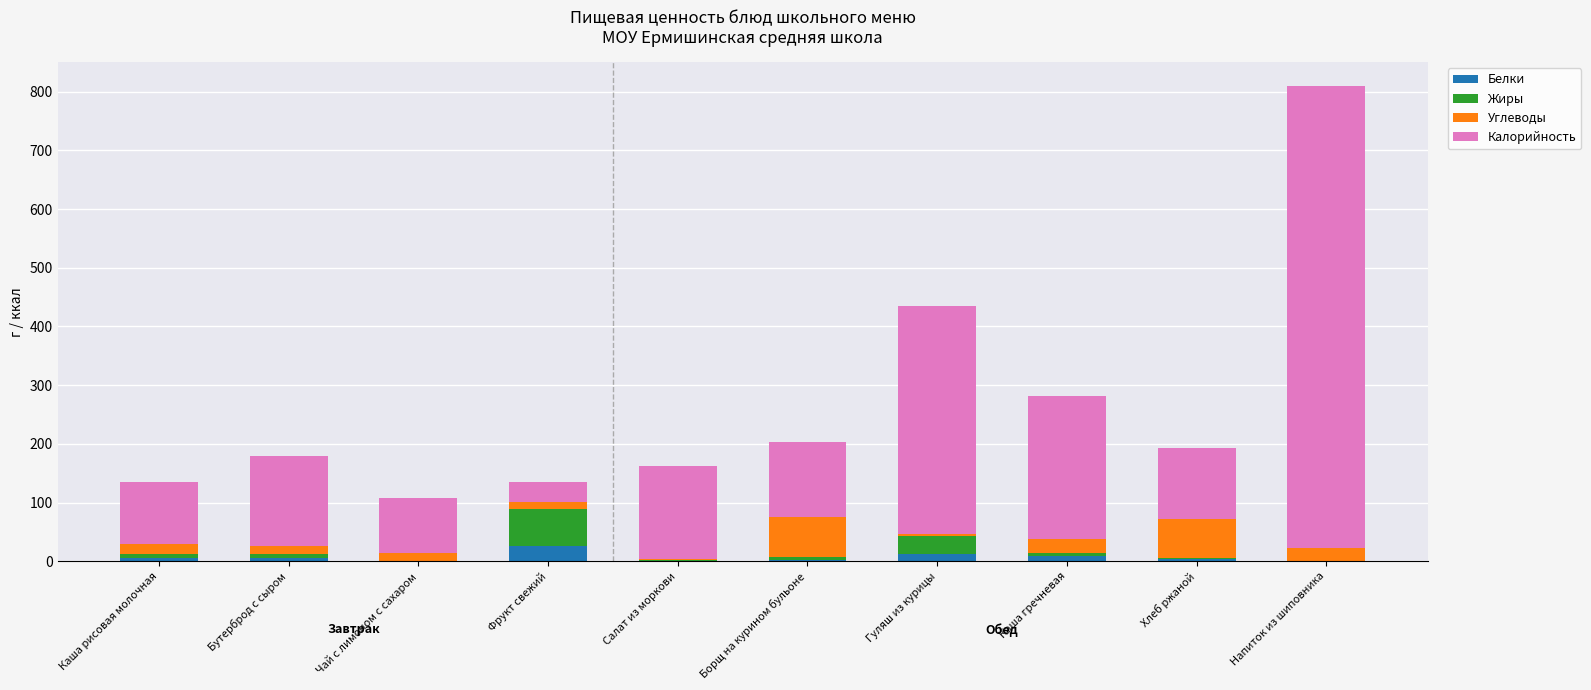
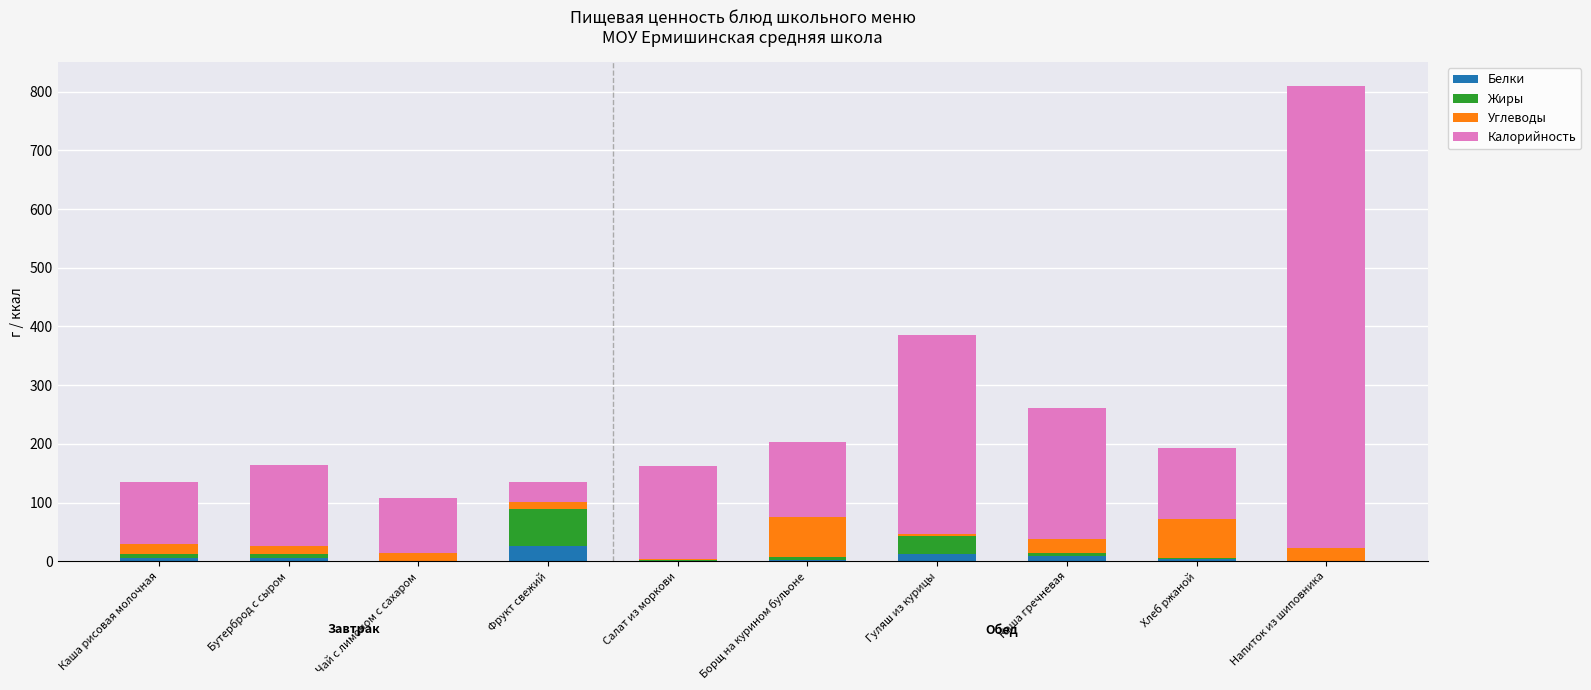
  {
    "Белки": {
      "Каша рисовая молочная": 10,
      "Бутерброд с сыром": 10,
      "Фрукт свежий": 30,
      "Гуляш из курицы": 10,
      "Каша гречневая": 10,
      "Хлеб ржаной": 0
    },
    "Жиры": {
      "Каша рисовая молочная": 10,
      "Бутерброд с сыром": 10,
      "Фрукт свежий": 60,
      "Борщ на курином бульоне": 0,
      "Гуляш из курицы": 30,
      "Каша гречневая": 10
    },
    "Углеводы": {
      "Каша рисовая молочная": 20,
      "Бутерброд с сыром": 10,
      "Чай с лимоном с сахаром": 10,
      "Фрукт свежий": 10,
      "Борщ на курином бульоне": 70,
      "Каша гречневая": 20,
      "Хлеб ржаной": 70,
      "Напиток из шиповника": 20
    },
    "Калорийность": {
      "Каша рисовая молочная": 110,
-     "Бутерброд с сыром": 150,
+     "Бутерброд с сыром": 140,
      "Чай с лимоном с сахаром": 90,
      "Фрукт свежий": 30,
      "Салат из моркови": 160,
      "Борщ на курином бульоне": 130,
-     "Гуляш из курицы": 390,
-     "Каша гречневая": 240,
+     "Гуляш из курицы": 340,
+     "Каша гречневая": 220,
      "Хлеб ржаной": 120,
      "Напиток из шиповника": 790
    }
  }
